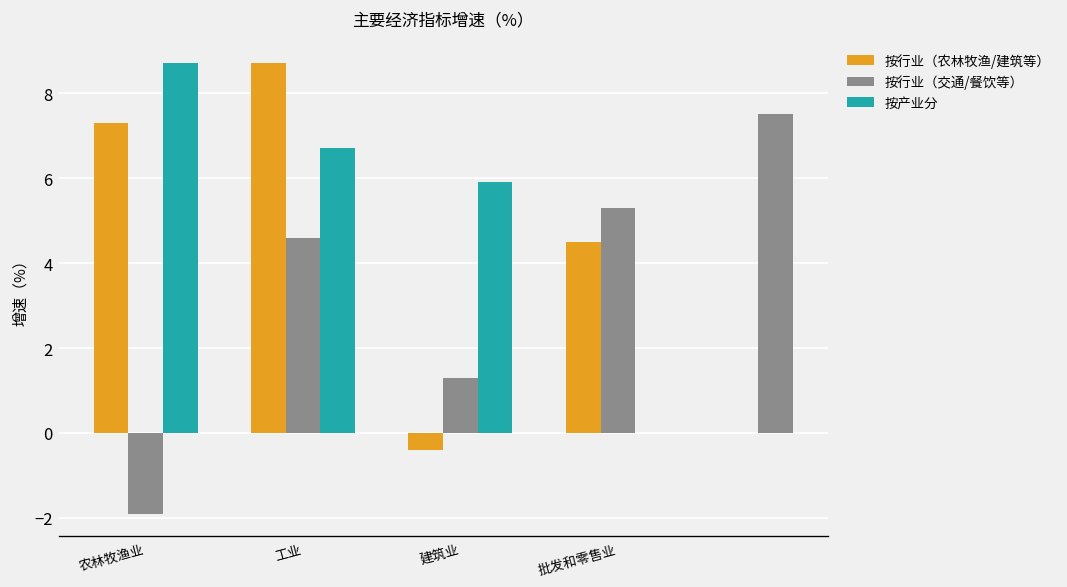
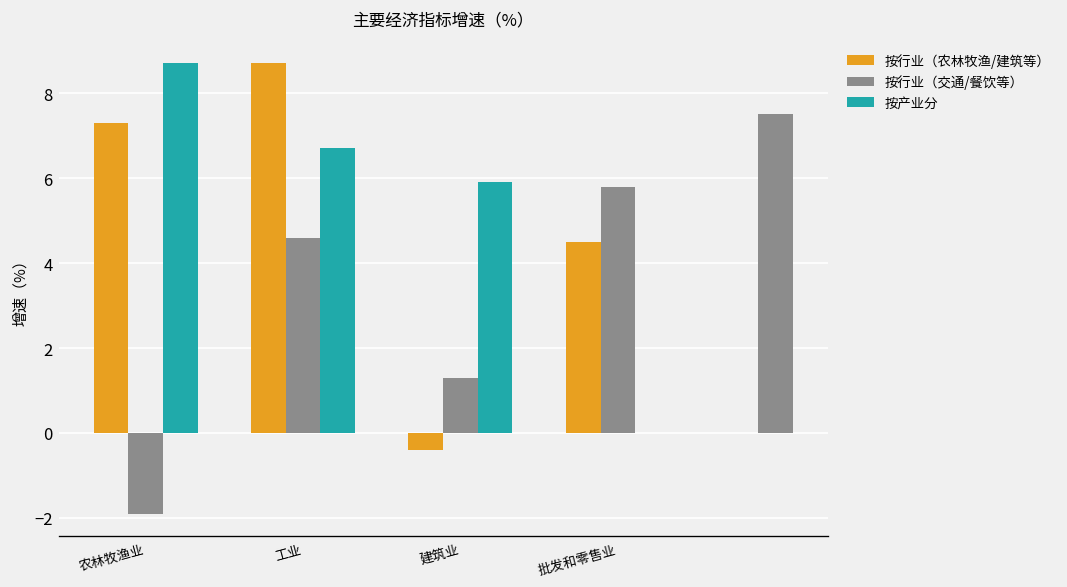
  {
    "按行业（农林牧渔/建筑等）": {
      "农林牧渔业": 7.3,
      "工业": 8.7,
      "建筑业": -0.4,
      "批发和零售业": 4.5
    },
    "按行业（交通/餐饮等）": {
      "农林牧渔业": -1.9,
      "工业": 4.6,
      "建筑业": 1.3,
-     "批发和零售业": 5.3
+     "批发和零售业": 5.8
    }
  }
